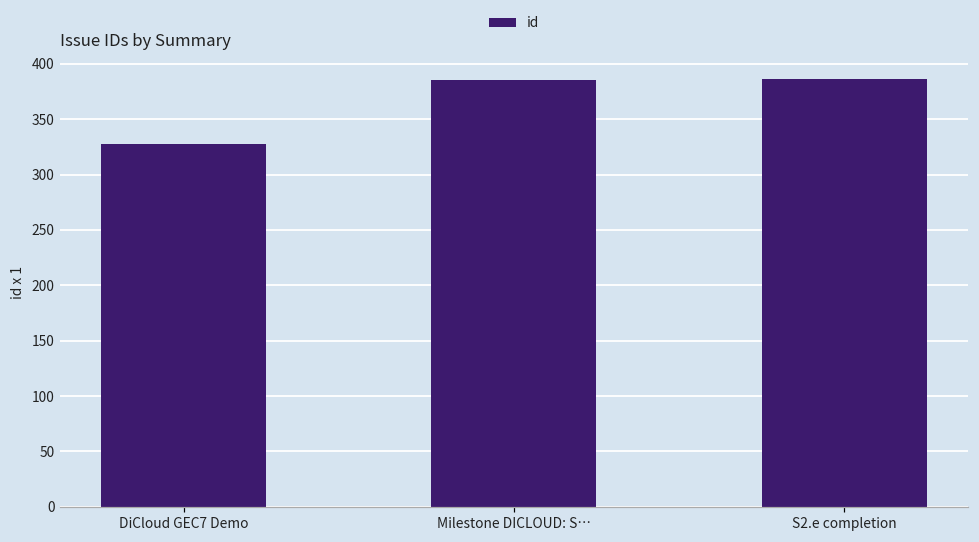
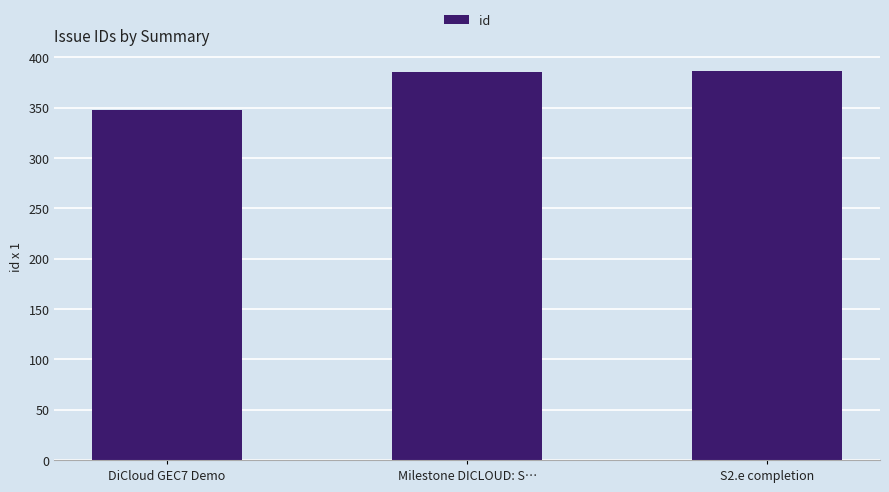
  {
-   "DiCloud GEC7 Demo": 328,
+   "DiCloud GEC7 Demo": 348,
    "Milestone DICLOUD: S…": 385,
    "S2.e completion": 386
  }
